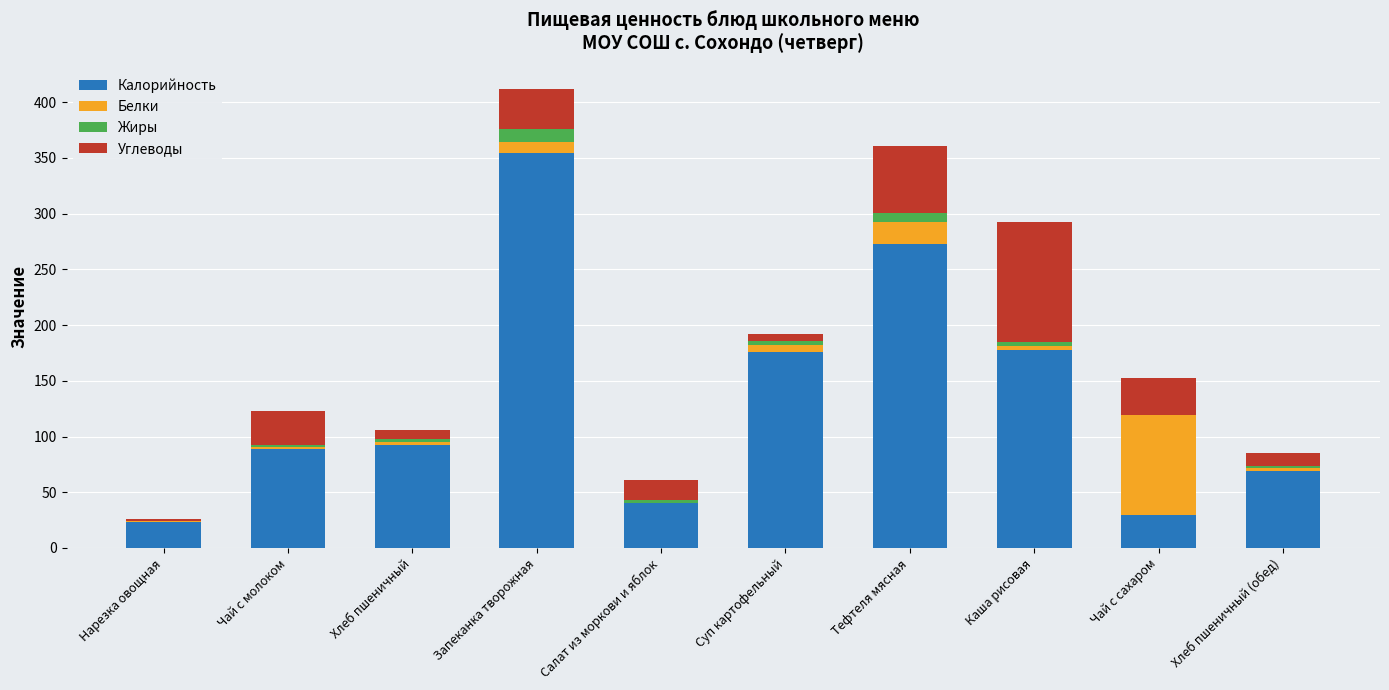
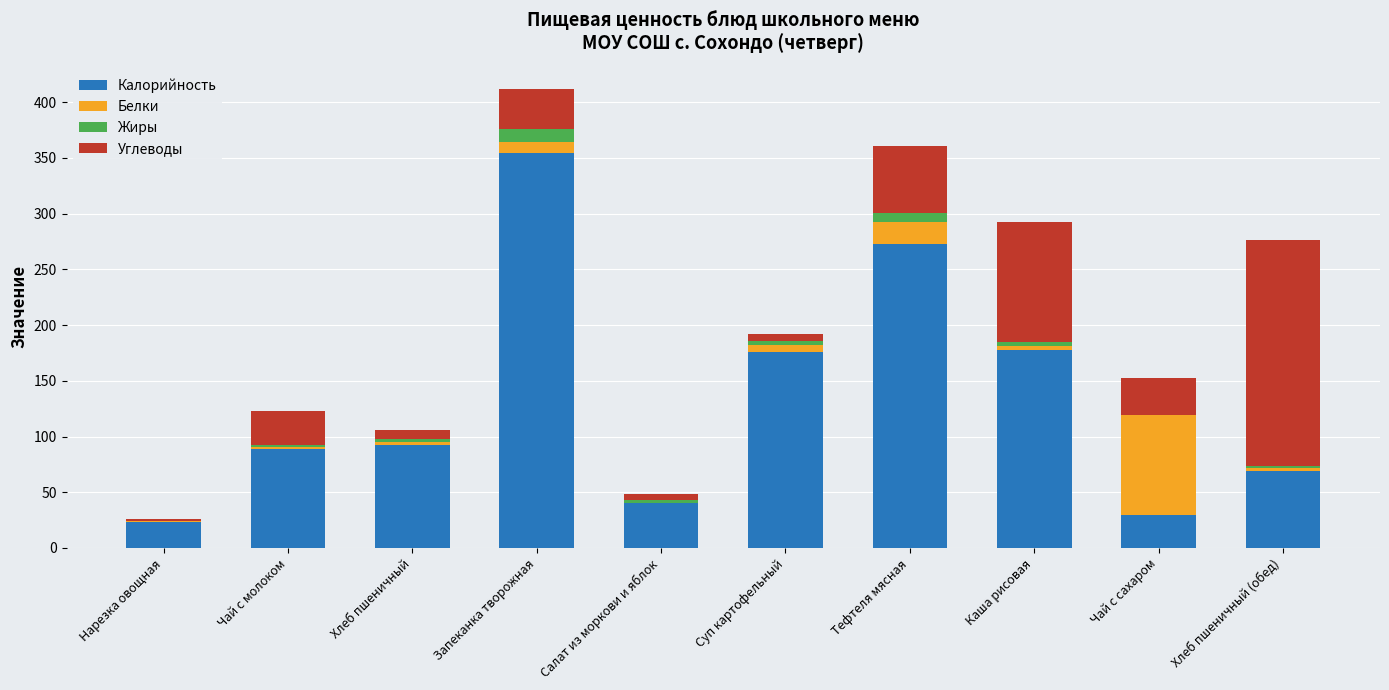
  {
    "Калорийность": {
      "Нарезка овощная": 23,
      "Чай с молоком": 89,
      "Хлеб пшеничный": 92,
      "Запеканка творожная": 354,
      "Салат из моркови и яблок": 40,
      "Суп картофельный": 176,
      "Тефтеля мясная": 273,
      "Каша рисовая": 177,
      "Чай с сахаром": 30,
      "Хлеб пшеничный (обед)": 69
    },
    "Белки": {
      "Хлеб пшеничный": 3,
      "Запеканка творожная": 10,
      "Суп картофельный": 6,
      "Тефтеля мясная": 20,
      "Каша рисовая": 4,
      "Чай с сахаром": 89,
      "Хлеб пшеничный (обед)": 2
    },
    "Жиры": {
      "Хлеб пшеничный": 2,
      "Запеканка творожная": 12,
      "Суп картофельный": 4,
      "Тефтеля мясная": 8,
      "Каша рисовая": 4
    },
    "Углеводы": {
      "Нарезка овощная": 2,
      "Чай с молоком": 31,
      "Хлеб пшеничный": 9,
      "Запеканка творожная": 36,
-     "Салат из моркови и яблок": 18,
+     "Салат из моркови и яблок": 6,
      "Суп картофельный": 6,
      "Тефтеля мясная": 60,
      "Каша рисовая": 108,
      "Чай с сахаром": 33,
-     "Хлеб пшеничный (обед)": 12
+     "Хлеб пшеничный (обед)": 203
    }
  }
